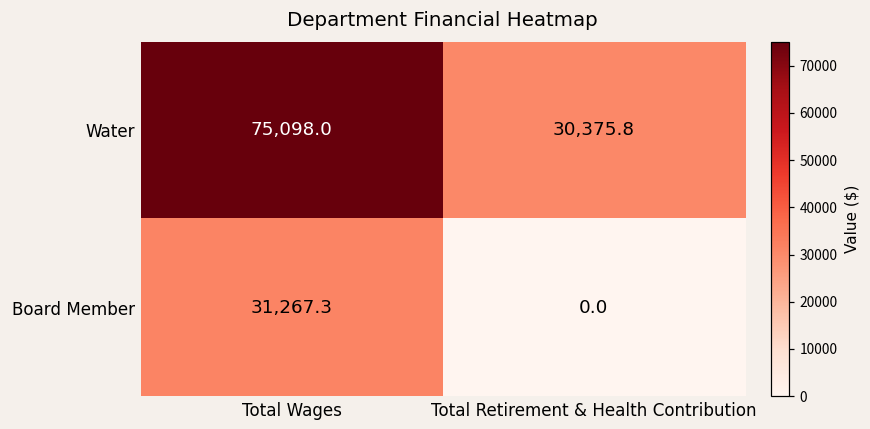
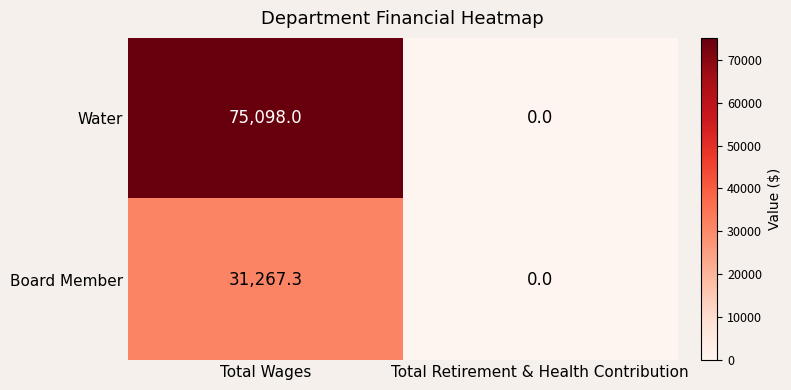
  {
    "Water": {
      "Total Wages": "75,098.0",
-     "Total Retirement & Health Contribution": "30,375.8"
+     "Total Retirement & Health Contribution": "0.0"
    },
    "Board Member": {
      "Total Wages": "31,267.3",
      "Total Retirement & Health Contribution": "0.0"
    }
  }
